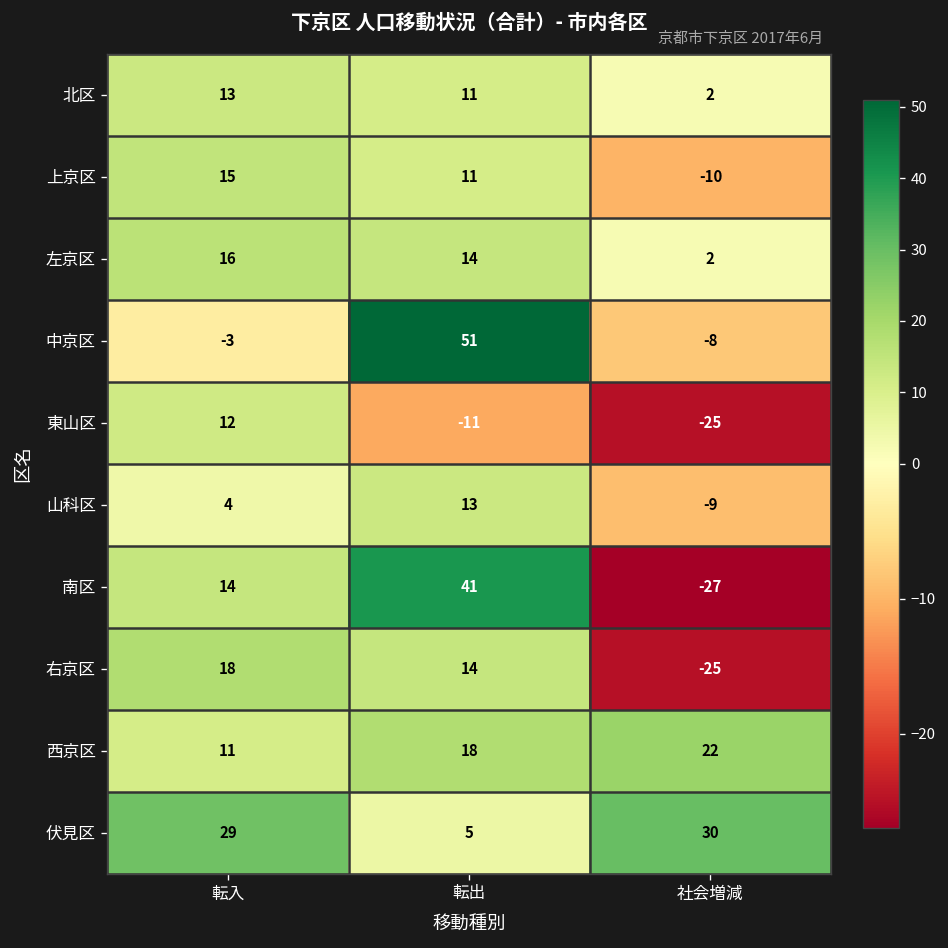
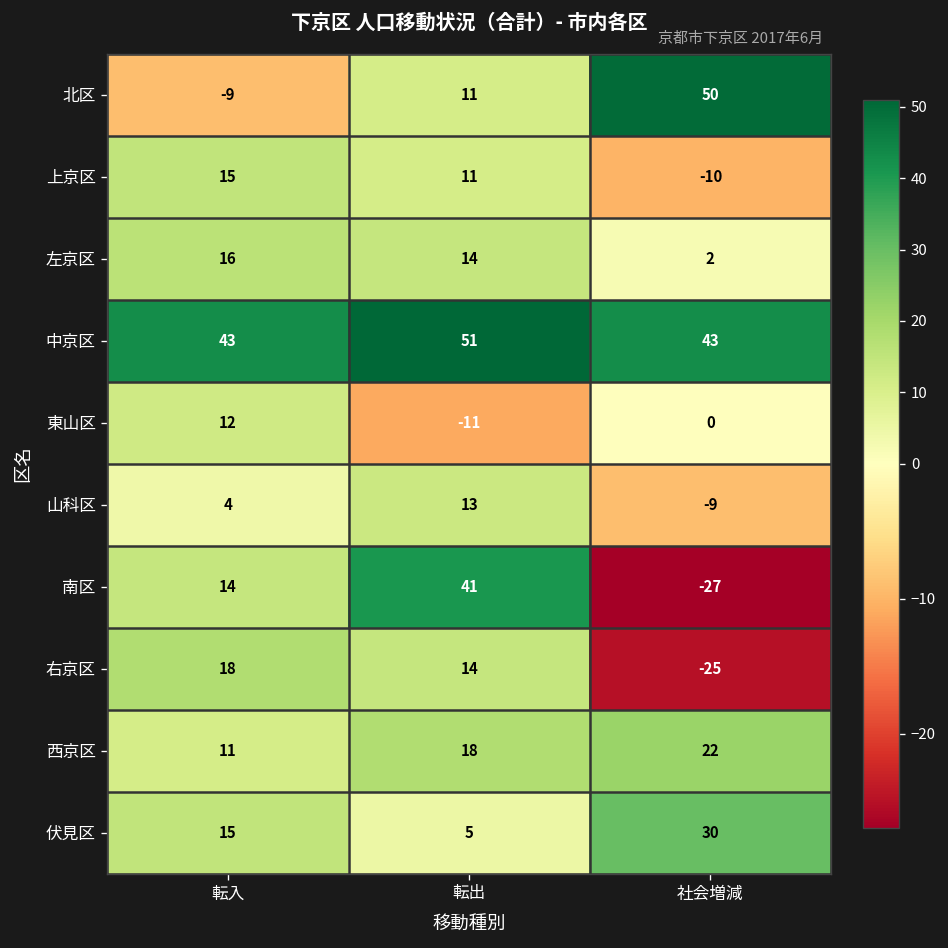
  {
    "北区": {
-     "転入": 13,
+     "転入": -9,
      "転出": 11,
-     "社会増減": 2
+     "社会増減": 50
    },
    "上京区": {
      "転入": 15,
      "転出": 11,
      "社会増減": -10
    },
    "左京区": {
      "転入": 16,
      "転出": 14,
      "社会増減": 2
    },
    "中京区": {
-     "転入": -3,
+     "転入": 43,
      "転出": 51,
-     "社会増減": -8
+     "社会増減": 43
    },
    "東山区": {
      "転入": 12,
      "転出": -11,
-     "社会増減": -25
+     "社会増減": 0
    },
    "山科区": {
      "転入": 4,
      "転出": 13,
      "社会増減": -9
    },
    "南区": {
      "転入": 14,
      "転出": 41,
      "社会増減": -27
    },
    "右京区": {
      "転入": 18,
      "転出": 14,
      "社会増減": -25
    },
    "西京区": {
      "転入": 11,
      "転出": 18,
      "社会増減": 22
    },
    "伏見区": {
-     "転入": 29,
+     "転入": 15,
      "転出": 5,
      "社会増減": 30
    }
  }
